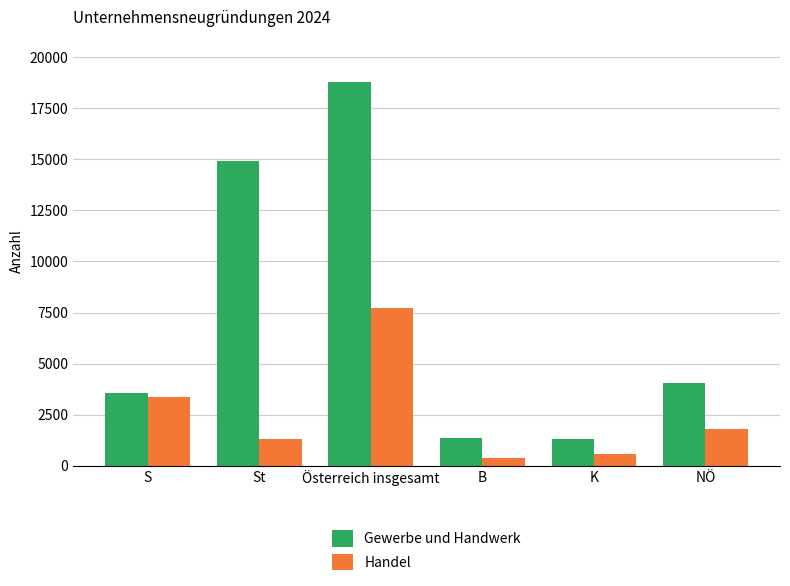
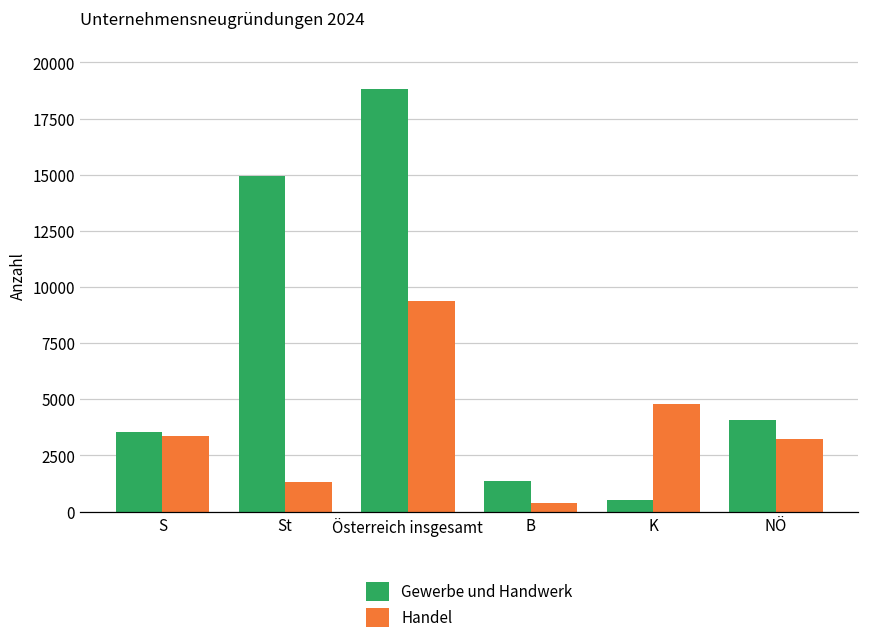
  {
    "Gewerbe und Handwerk": {
      "S": 3600,
      "St": 14900,
      "Österreich insgesamt": 18800,
      "B": 1400,
-     "K": 1300,
+     "K": 500,
      "NÖ": 4100
    },
    "Handel": {
      "S": 3400,
      "St": 1300,
-     "Österreich insgesamt": 7700,
+     "Österreich insgesamt": 9400,
      "B": 400,
-     "K": 600,
-     "NÖ": 1800
+     "K": 4800,
+     "NÖ": 3200
    }
  }
